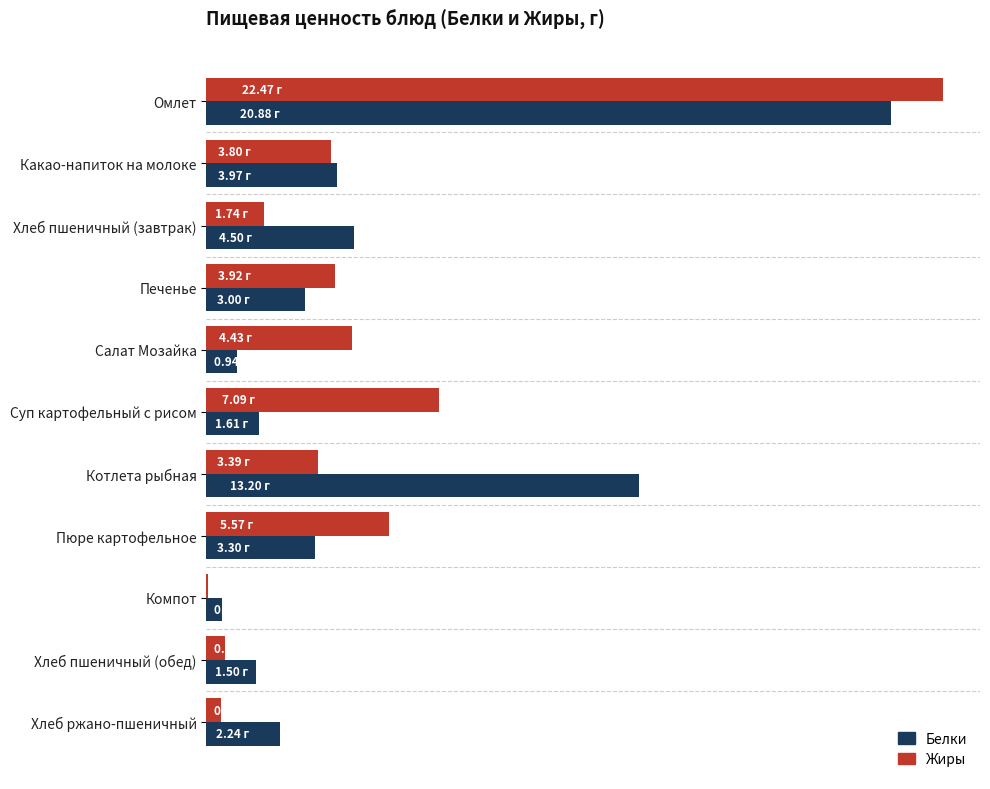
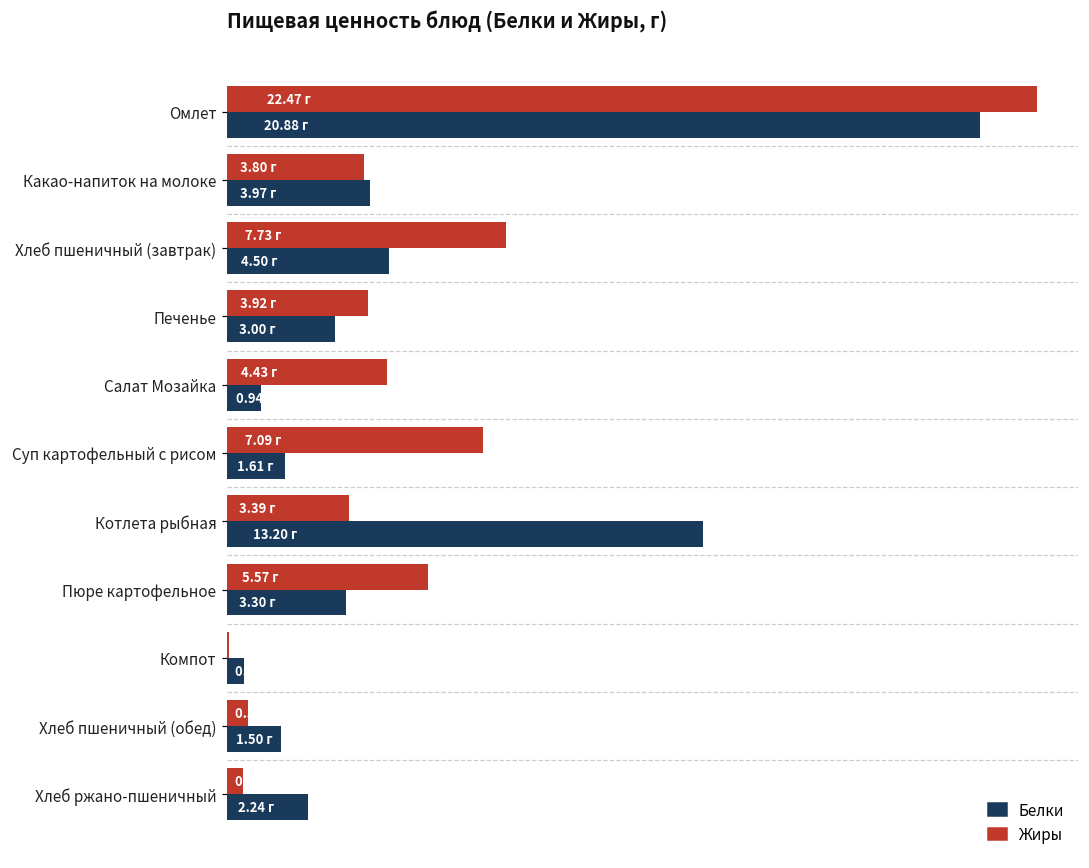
  {
    "Белки": {
      "Омлет": 20.88,
      "Какао-напиток на молоке": 3.97,
      "Хлеб пшеничный (завтрак)": 4.50,
      "Печенье": 3.00,
      "Салат Мозайка": 0.94,
      "Суп картофельный с рисом": 1.61,
      "Котлета рыбная": 13.20,
      "Пюре картофельное": 3.30,
      "Хлеб пшеничный (обед)": 1.50,
      "Хлеб ржано-пшеничный": 2.24
    },
    "Жиры": {
      "Омлет": 22.47,
      "Какао-напиток на молоке": 3.80,
-     "Хлеб пшеничный (завтрак)": 1.74,
+     "Хлеб пшеничный (завтрак)": 7.73,
      "Печенье": 3.92,
      "Салат Мозайка": 4.43,
      "Суп картофельный с рисом": 7.09,
      "Котлета рыбная": 3.39,
      "Пюре картофельное": 5.57
    }
  }
